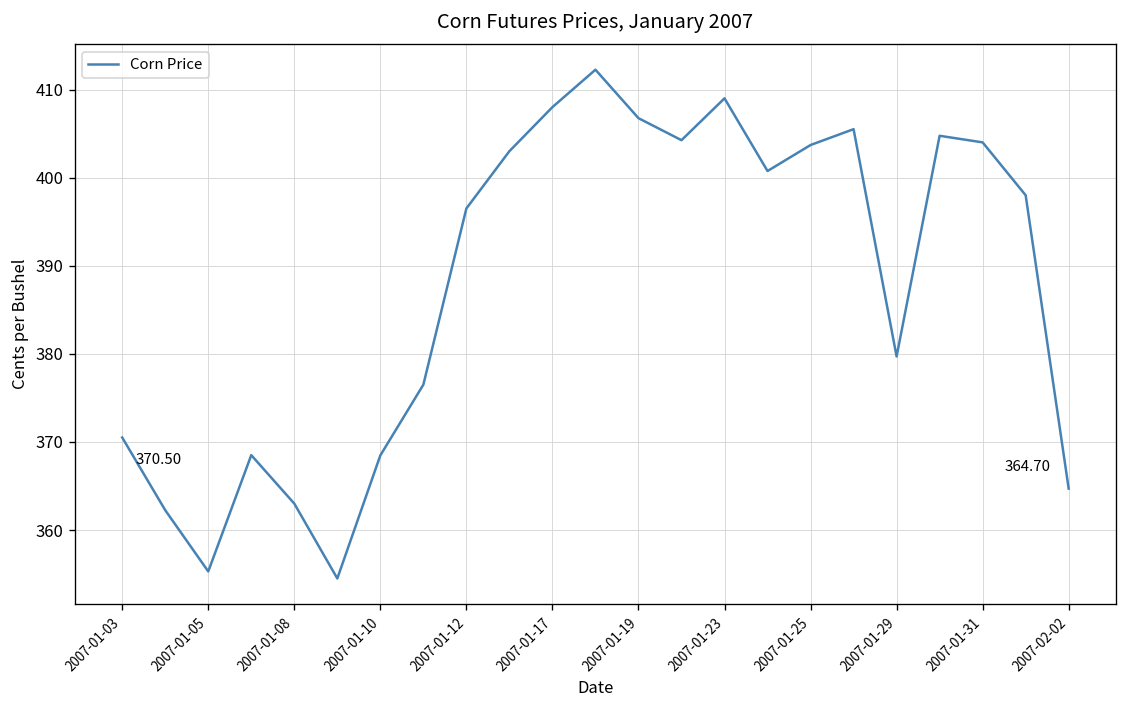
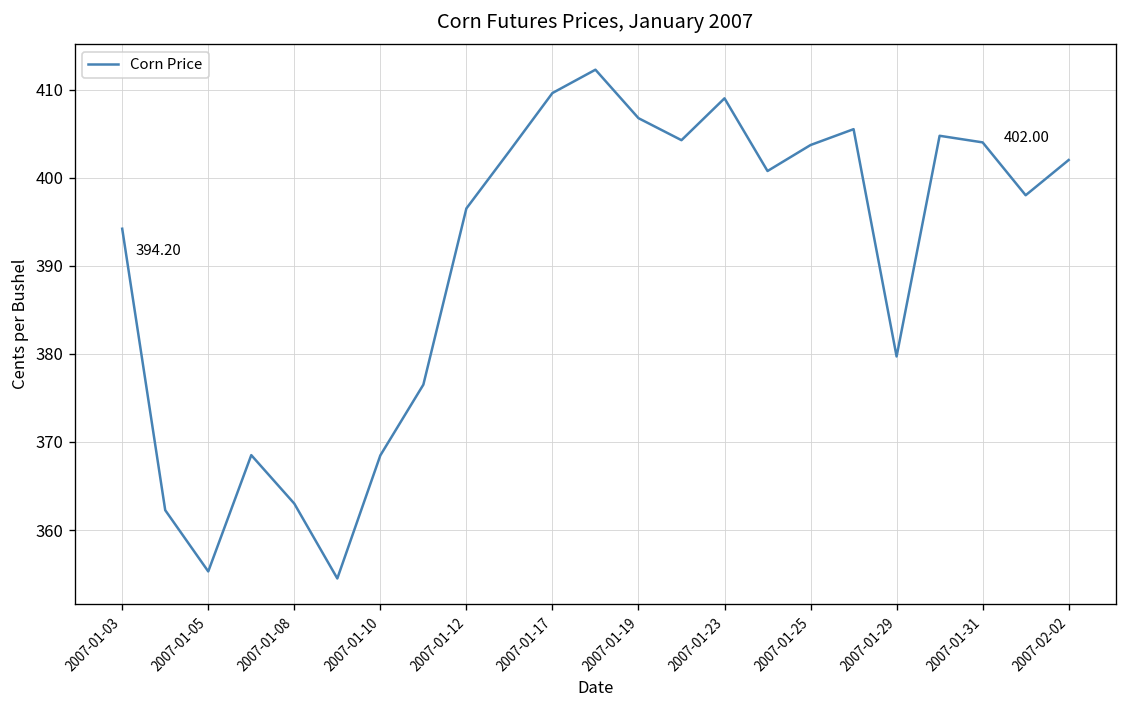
  {
-   "2007-01-03": 370.50,
-   "2007-01-17": 408,
-   "2007-02-02": 364.70
+   "2007-01-03": 394.20,
+   "2007-01-17": 410,
+   "2007-02-02": 402.00
  }
